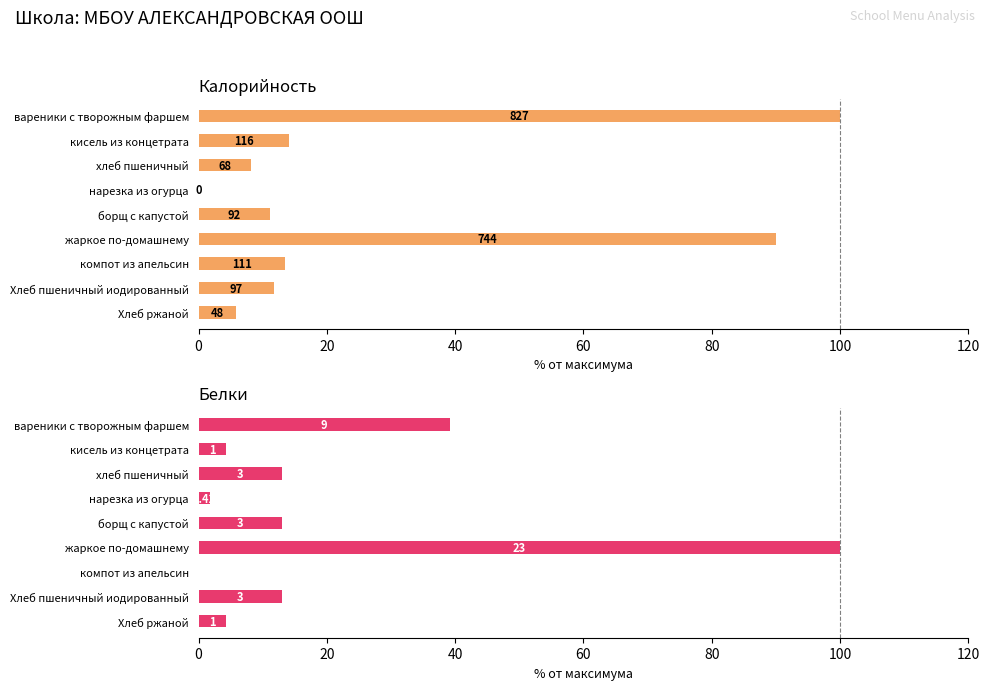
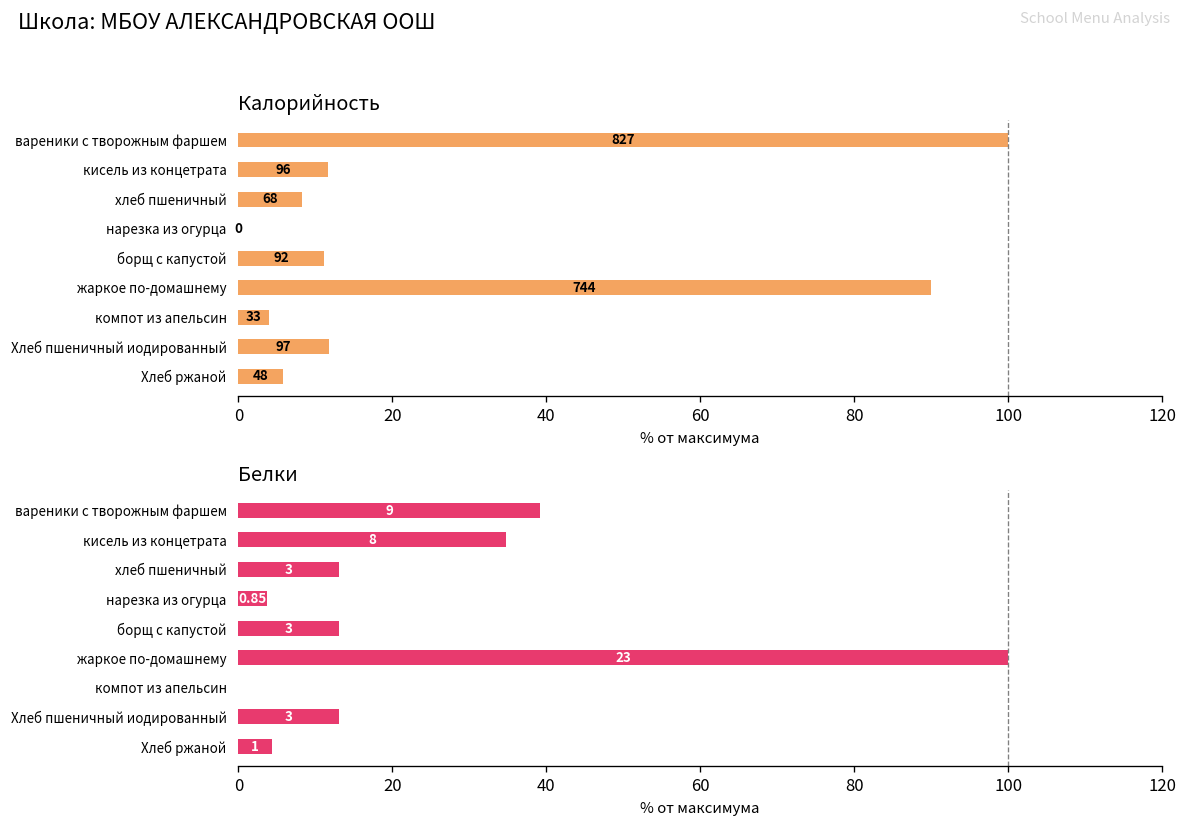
  {
    "Калорийность": {
-     "кисель из концетрата": 116,
+     "кисель из концетрата": 96,
      "нарезка из огурца": 0,
-     "компот из апельсин": 111
+     "компот из апельсин": 33
    },
    "Белки": {
-     "кисель из концетрата": 1,
-     "нарезка из огурца": 2
+     "кисель из концетрата": 8,
+     "нарезка из огурца": 4
    }
  }
